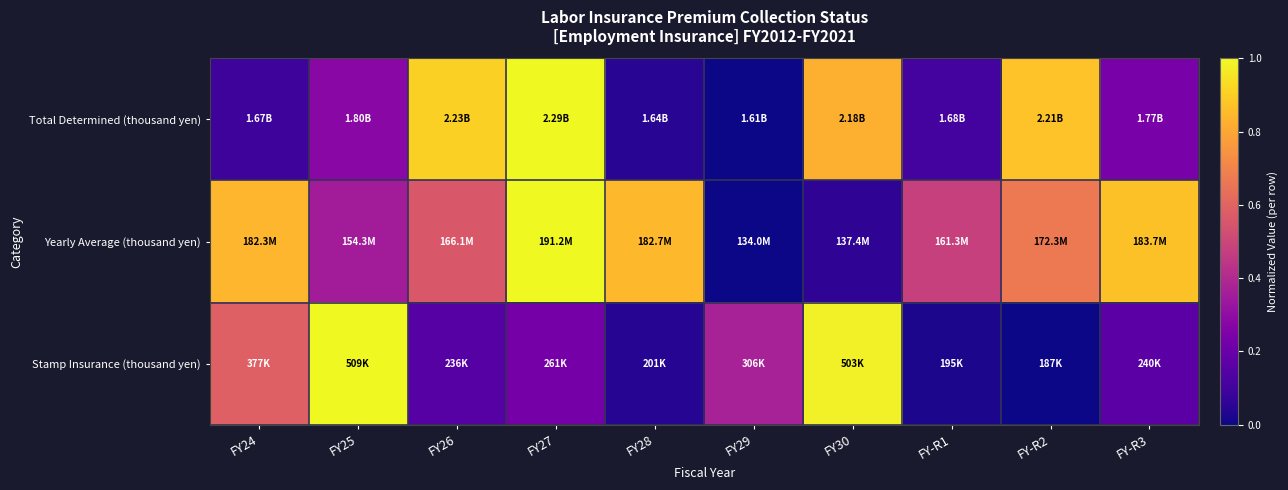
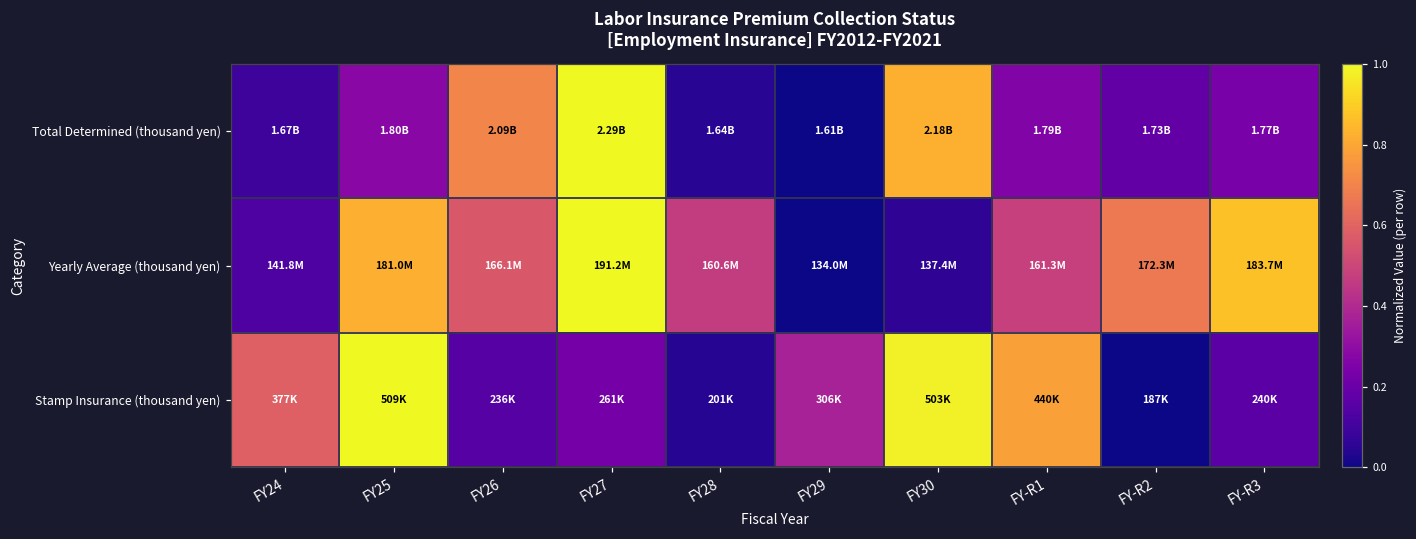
  {
    "Total Determined (thousand yen)": {
      "FY24": "1.67B",
      "FY25": "1.80B",
-     "FY26": "2.23B",
+     "FY26": "2.09B",
      "FY27": "2.29B",
      "FY28": "1.64B",
      "FY29": "1.61B",
      "FY30": "2.18B",
-     "FY-R1": "1.68B",
-     "FY-R2": "2.21B",
+     "FY-R1": "1.79B",
+     "FY-R2": "1.73B",
      "FY-R3": "1.77B"
    },
    "Yearly Average (thousand yen)": {
-     "FY24": "182.3M",
-     "FY25": "154.3M",
+     "FY24": "141.8M",
+     "FY25": "181.0M",
      "FY26": "166.1M",
      "FY27": "191.2M",
-     "FY28": "182.7M",
+     "FY28": "160.6M",
      "FY29": "134.0M",
      "FY30": "137.4M",
      "FY-R1": "161.3M",
      "FY-R2": "172.3M",
      "FY-R3": "183.7M"
    },
    "Stamp Insurance (thousand yen)": {
      "FY24": "377K",
      "FY25": "509K",
      "FY26": "236K",
      "FY27": "261K",
      "FY28": "201K",
      "FY29": "306K",
      "FY30": "503K",
-     "FY-R1": "195K",
+     "FY-R1": "440K",
      "FY-R2": "187K",
      "FY-R3": "240K"
    }
  }
